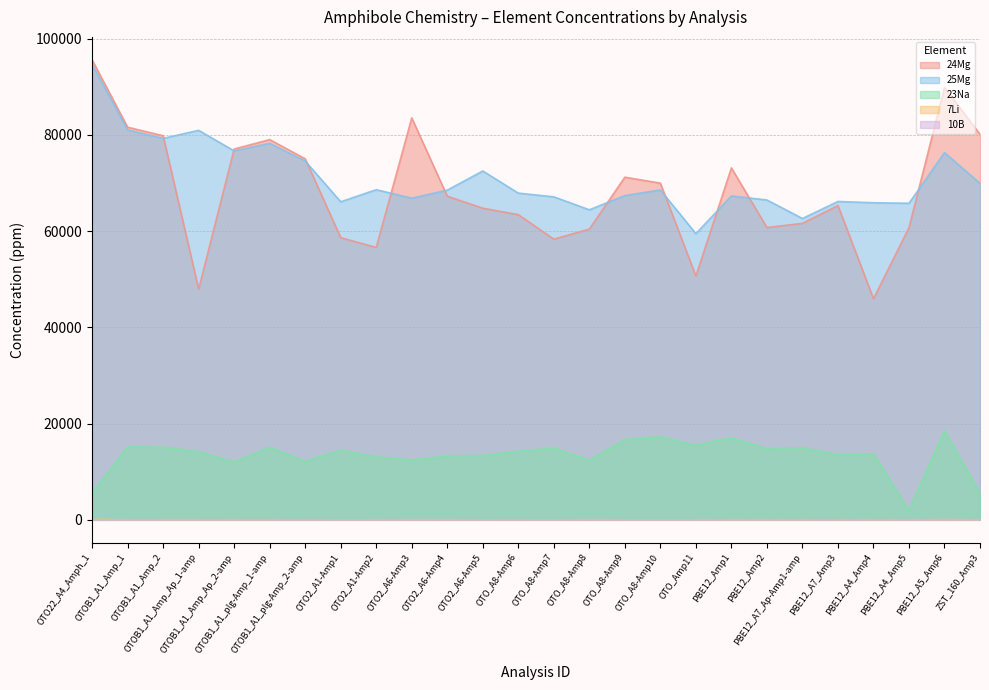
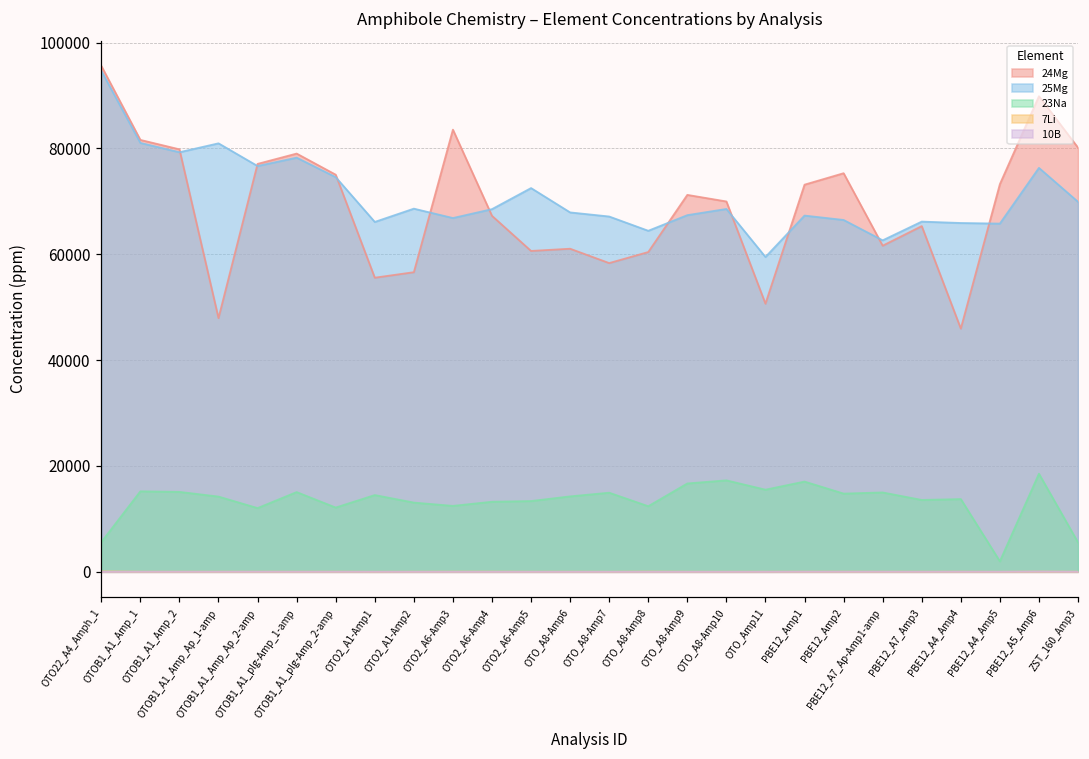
  {
    "24Mg": {
      "OTO22_A4_Amph_1": 96000,
      "OTOB1_A1_Amp_1": 82000,
      "OTOB1_A1_Amp_2": 80000,
      "OTOB1_A1_Amp_Ap_1-amp": 48000,
      "OTOB1_A1_plg-Amp_1-amp": 79000,
-     "OTO2_A1-Amp1": 59000,
+     "OTO2_A1-Amp1": 56000,
      "OTO2_A1-Amp2": 57000,
      "OTO2_A6-Amp3": 84000,
      "OTO2_A6-Amp4": 67000,
-     "OTO2_A6-Amp5": 65000,
-     "OTO_A8-Amp6": 63000,
+     "OTO2_A6-Amp5": 61000,
+     "OTO_A8-Amp6": 61000,
      "OTO_A8-Amp7": 58000,
      "OTO_A8-Amp8": 60000,
      "OTO_A8-Amp9": 71000,
      "OTO_A8-Amp10": 70000,
      "OTO_Amp11": 51000,
      "PBE12_Amp1": 73000,
-     "PBE12_Amp2": 61000,
+     "PBE12_Amp2": 75000,
      "PBE12_A7_Ap-Amp1-amp": 62000,
      "PBE12_A7_Amp3": 65000,
      "PBE12_A4_Amp4": 46000,
-     "PBE12_A4_Amp5": 61000,
+     "PBE12_A4_Amp5": 73000,
      "ZST_160_Amp3": 80000
    },
    "10B": {
      "OTO22_A4_Amph_1": 0,
      "OTOB1_A1_Amp_1": 0,
      "OTOB1_A1_Amp_2": 0,
      "OTOB1_A1_Amp_Ap_1-amp": 0,
      "OTOB1_A1_Amp_Ap_2-amp": 0,
      "OTOB1_A1_plg-Amp_1-amp": 0,
      "OTOB1_A1_plg-Amp_2-amp": 0,
      "OTO2_A1-Amp1": 0,
      "OTO2_A1-Amp2": 0,
      "OTO2_A6-Amp3": 0,
      "OTO2_A6-Amp4": 0,
      "OTO2_A6-Amp5": 0,
      "OTO_A8-Amp6": 0,
      "OTO_A8-Amp7": 0,
      "OTO_A8-Amp8": 0,
      "OTO_A8-Amp9": 0,
      "OTO_A8-Amp10": 0,
      "OTO_Amp11": 0,
      "PBE12_Amp1": 0,
      "PBE12_Amp2": 0,
      "PBE12_A7_Ap-Amp1-amp": 0,
      "PBE12_A7_Amp3": 0,
      "PBE12_A4_Amp4": 0,
      "PBE12_A4_Amp5": 0,
      "PBE12_A5_Amp6": 0,
      "ZST_160_Amp3": 0
    }
  }
